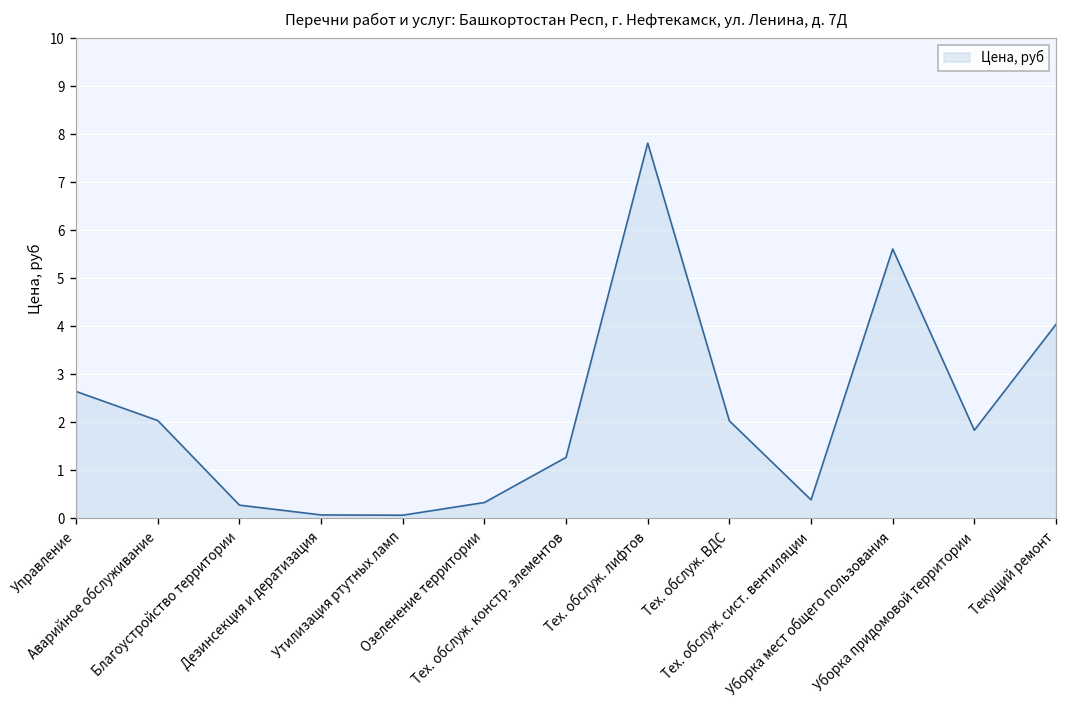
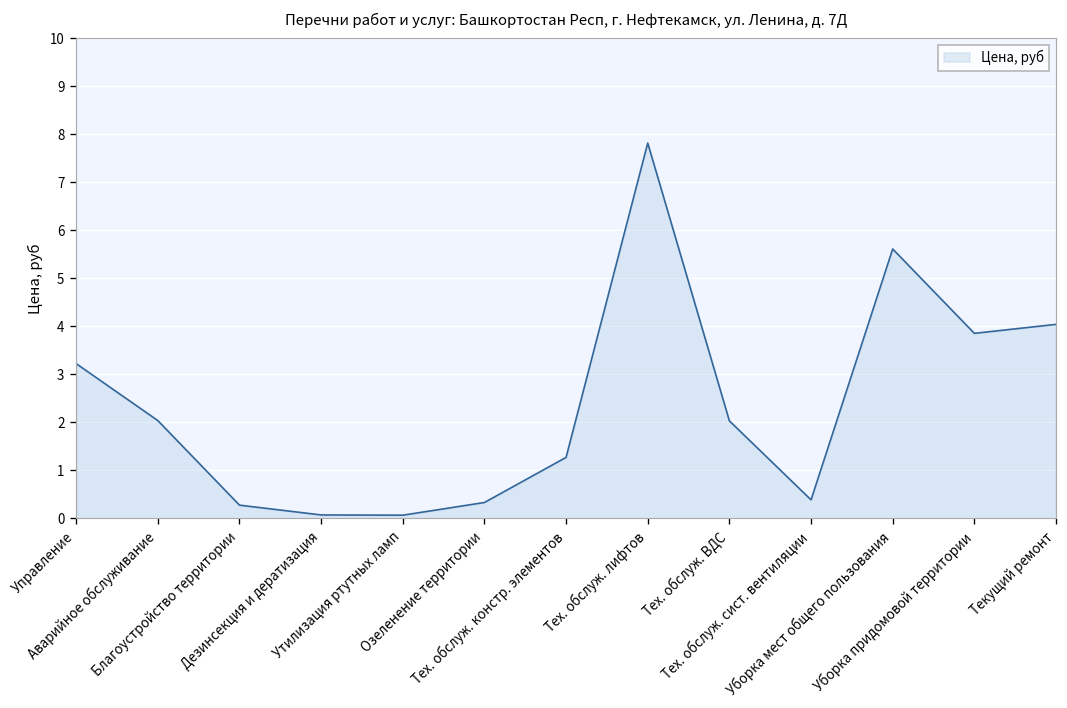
  {
-   "Управление": 2.6,
+   "Управление": 3.2,
    "Аварийное обслуживание": 2.0,
    "Благоустройство территории": 0.3,
    "Дезинсекция и дератизация": 0.1,
    "Утилизация ртутных ламп": 0.1,
    "Озеленение территории": 0.3,
    "Тех. обслуж. констр. элементов": 1.3,
    "Тех. обслуж. лифтов": 7.8,
    "Тех. обслуж. ВДС": 2.0,
    "Тех. обслуж. сист. вентиляции": 0.4,
    "Уборка мест общего пользования": 5.6,
-   "Уборка придомовой территории": 1.8,
+   "Уборка придомовой территории": 3.9,
    "Текущий ремонт": 4.0
  }
